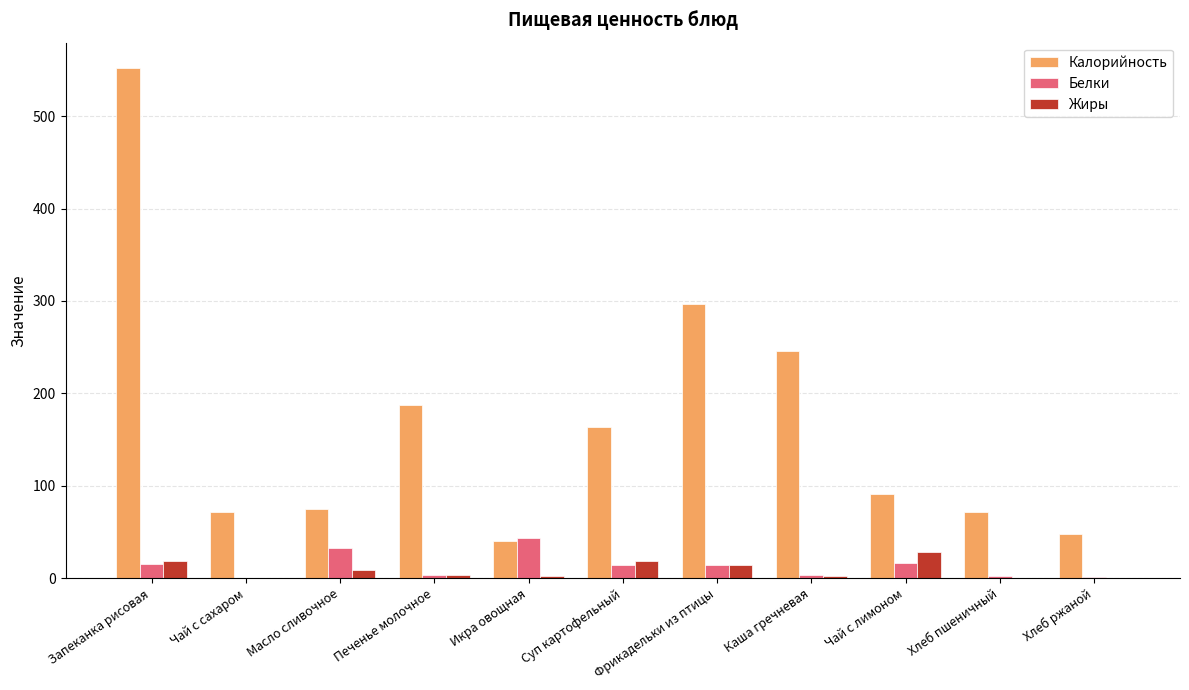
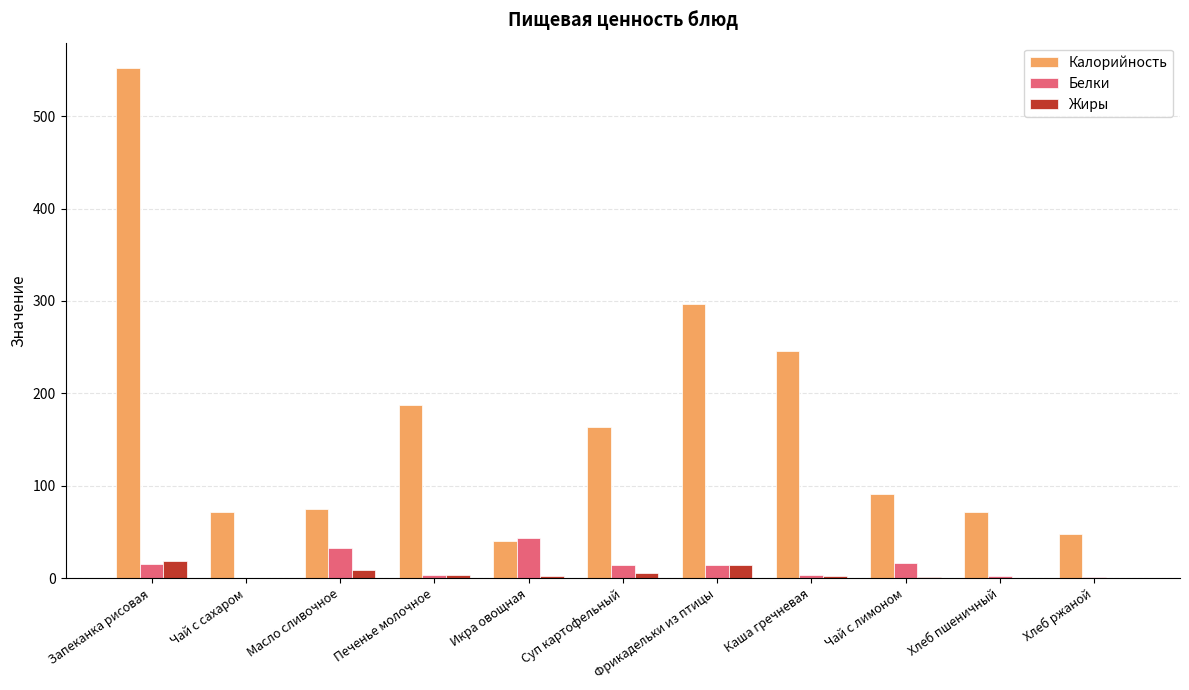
  {
    "Калорийность": {
      "Запеканка рисовая": 550,
      "Чай с сахаром": 70,
      "Масло сливочное": 80,
      "Печенье молочное": 190,
      "Икра овощная": 40,
      "Суп картофельный": 160,
      "Фрикадельки из птицы": 300,
      "Каша гречневая": 250,
      "Чай с лимоном": 90,
      "Хлеб пшеничный": 70,
      "Хлеб ржаной": 50
    },
    "Белки": {
      "Запеканка рисовая": 10,
      "Масло сливочное": 30,
      "Печенье молочное": 0,
      "Икра овощная": 40,
      "Суп картофельный": 10,
      "Фрикадельки из птицы": 10,
      "Каша гречневая": 0,
      "Чай с лимоном": 20
    },
    "Жиры": {
      "Запеканка рисовая": 20,
      "Чай с сахаром": 0,
      "Масло сливочное": 10,
      "Печенье молочное": 0,
-     "Суп картофельный": 20,
+     "Суп картофельный": 10,
      "Фрикадельки из птицы": 10,
-     "Чай с лимоном": 30
+     "Чай с лимоном": 0
    }
  }
